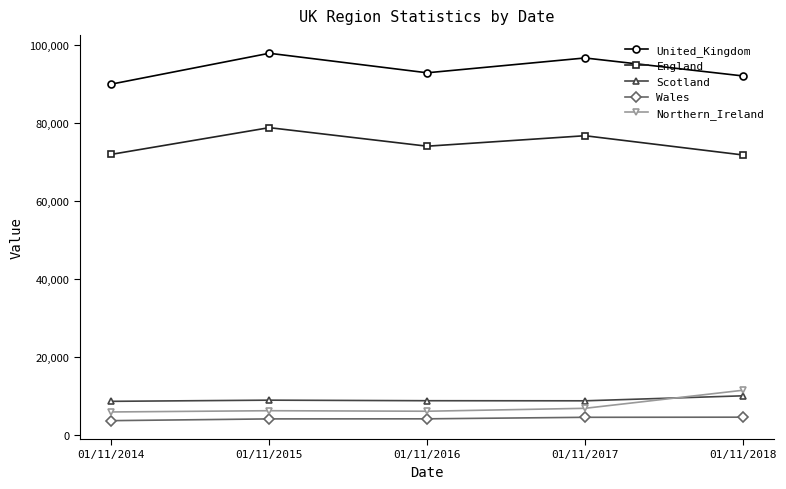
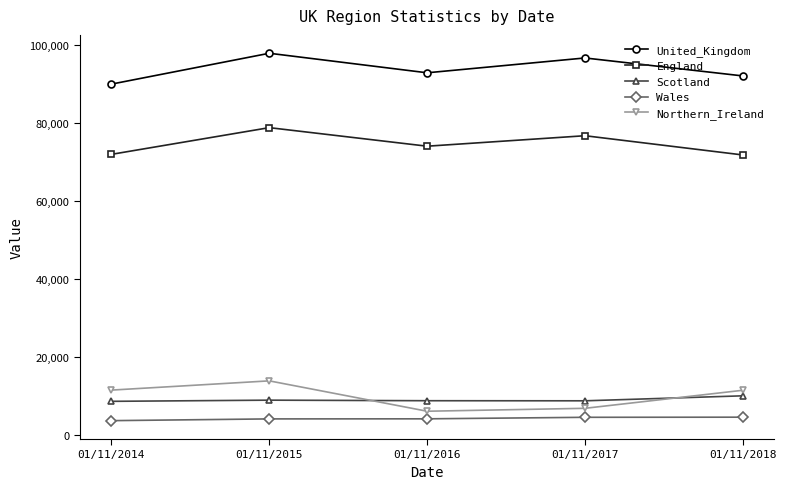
  {
    "Northern_Ireland": {
-     "01/11/2014": "6,000",
-     "01/11/2015": "6,000",
+     "01/11/2014": "11,000",
+     "01/11/2015": "14,000",
      "01/11/2016": "6,000",
      "01/11/2017": "7,000",
      "01/11/2018": "11,000"
    }
  }
